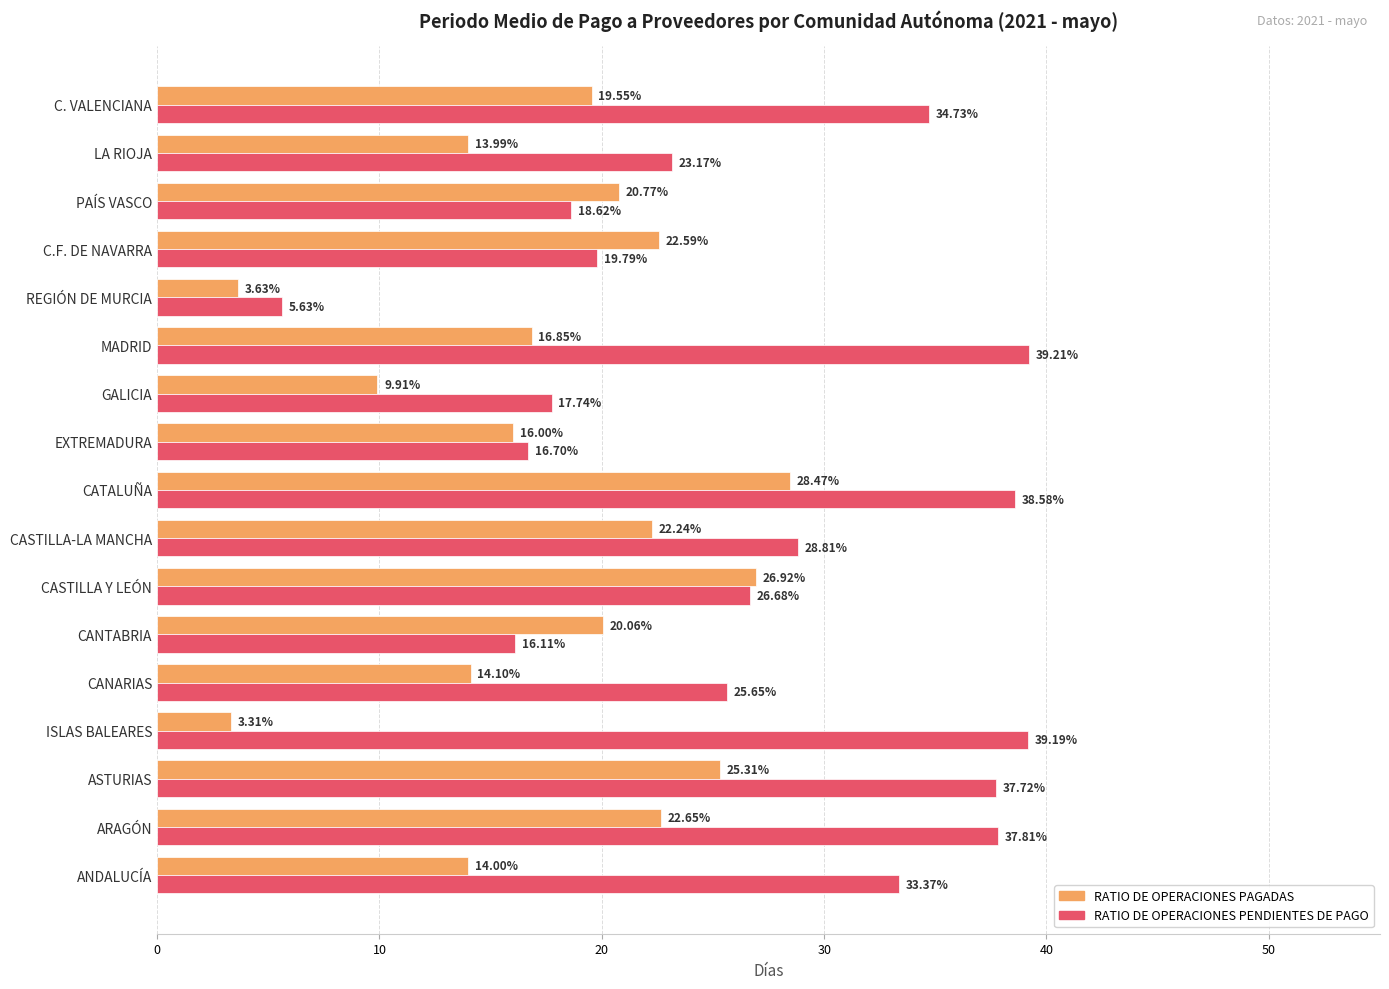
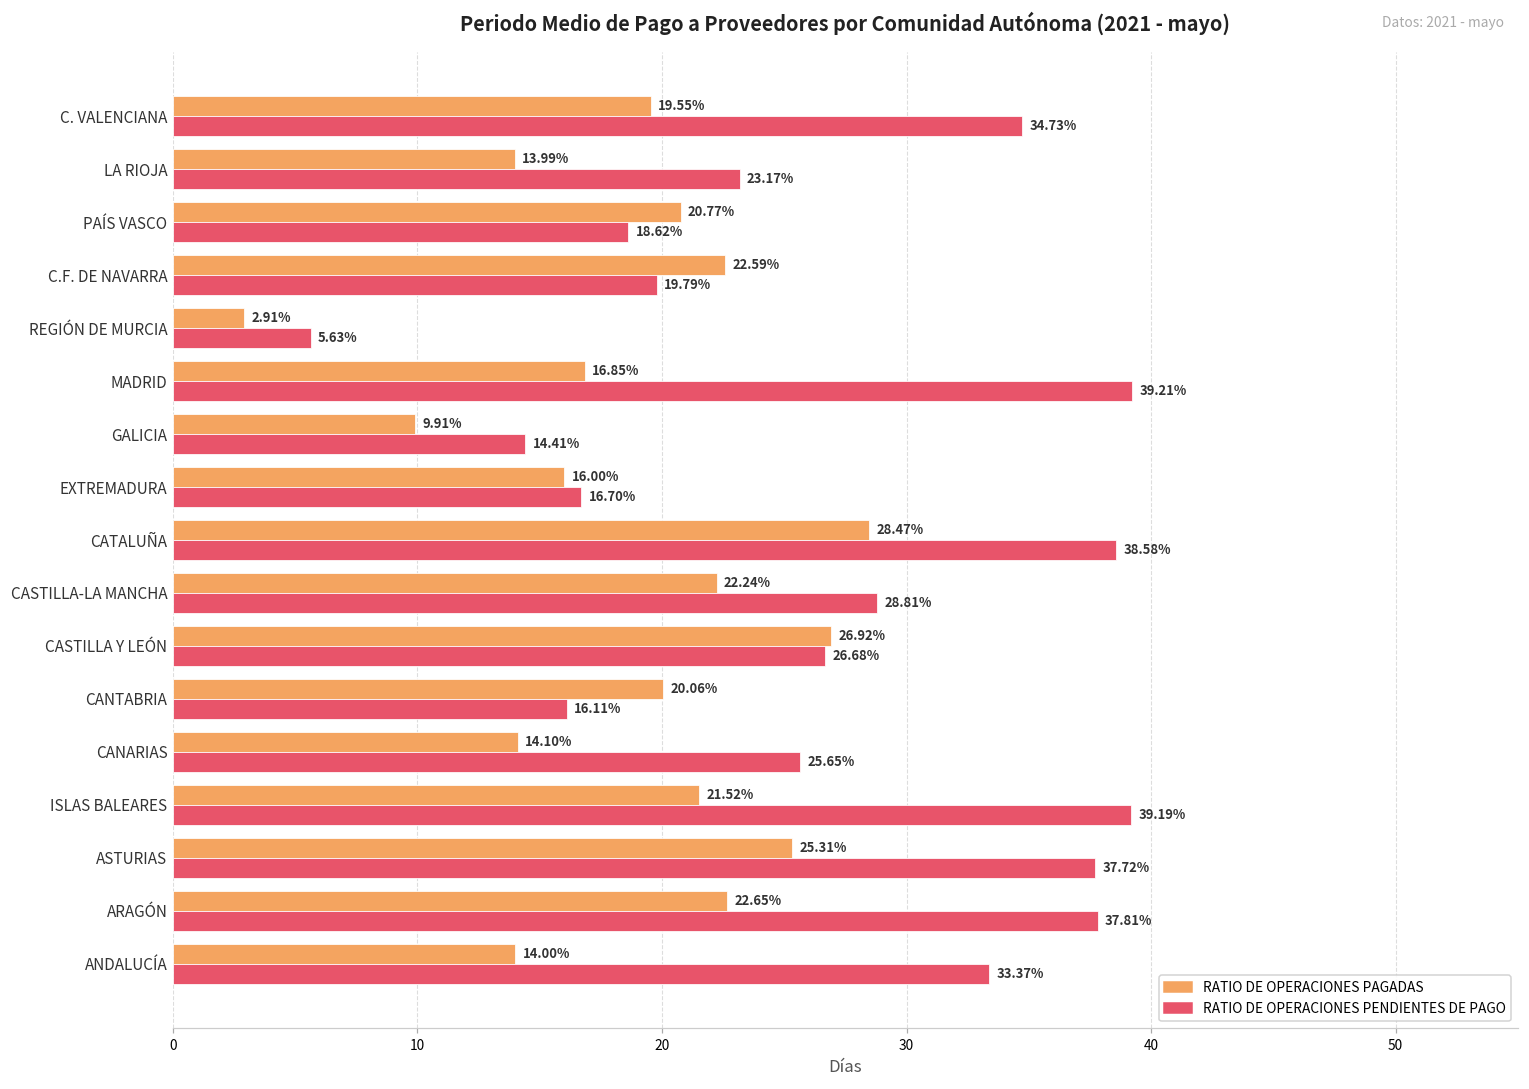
  {
    "RATIO DE OPERACIONES PAGADAS": {
      "C. VALENCIANA": "19.55%",
      "LA RIOJA": "13.99%",
      "PAÍS VASCO": "20.77%",
      "C.F. DE NAVARRA": "22.59%",
-     "REGIÓN DE MURCIA": "3.63%",
+     "REGIÓN DE MURCIA": "2.91%",
      "MADRID": "16.85%",
      "GALICIA": "9.91%",
      "EXTREMADURA": "16.00%",
      "CATALUÑA": "28.47%",
      "CASTILLA-LA MANCHA": "22.24%",
      "CASTILLA Y LEÓN": "26.92%",
      "CANTABRIA": "20.06%",
      "CANARIAS": "14.10%",
-     "ISLAS BALEARES": "3.31%",
+     "ISLAS BALEARES": "21.52%",
      "ASTURIAS": "25.31%",
      "ARAGÓN": "22.65%",
      "ANDALUCÍA": "14.00%"
    },
    "RATIO DE OPERACIONES PENDIENTES DE PAGO": {
      "C. VALENCIANA": "34.73%",
      "LA RIOJA": "23.17%",
      "PAÍS VASCO": "18.62%",
      "C.F. DE NAVARRA": "19.79%",
      "REGIÓN DE MURCIA": "5.63%",
      "MADRID": "39.21%",
-     "GALICIA": "17.74%",
+     "GALICIA": "14.41%",
      "EXTREMADURA": "16.70%",
      "CATALUÑA": "38.58%",
      "CASTILLA-LA MANCHA": "28.81%",
      "CASTILLA Y LEÓN": "26.68%",
      "CANTABRIA": "16.11%",
      "CANARIAS": "25.65%",
      "ISLAS BALEARES": "39.19%",
      "ASTURIAS": "37.72%",
      "ARAGÓN": "37.81%",
      "ANDALUCÍA": "33.37%"
    }
  }
